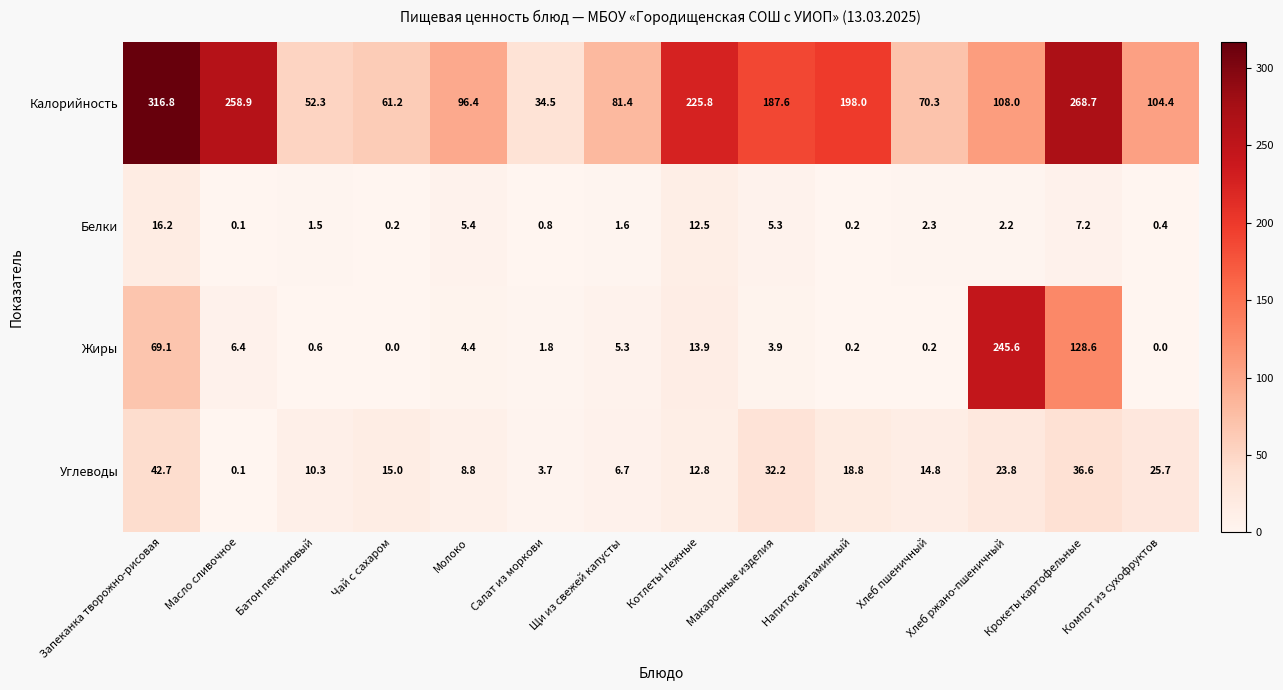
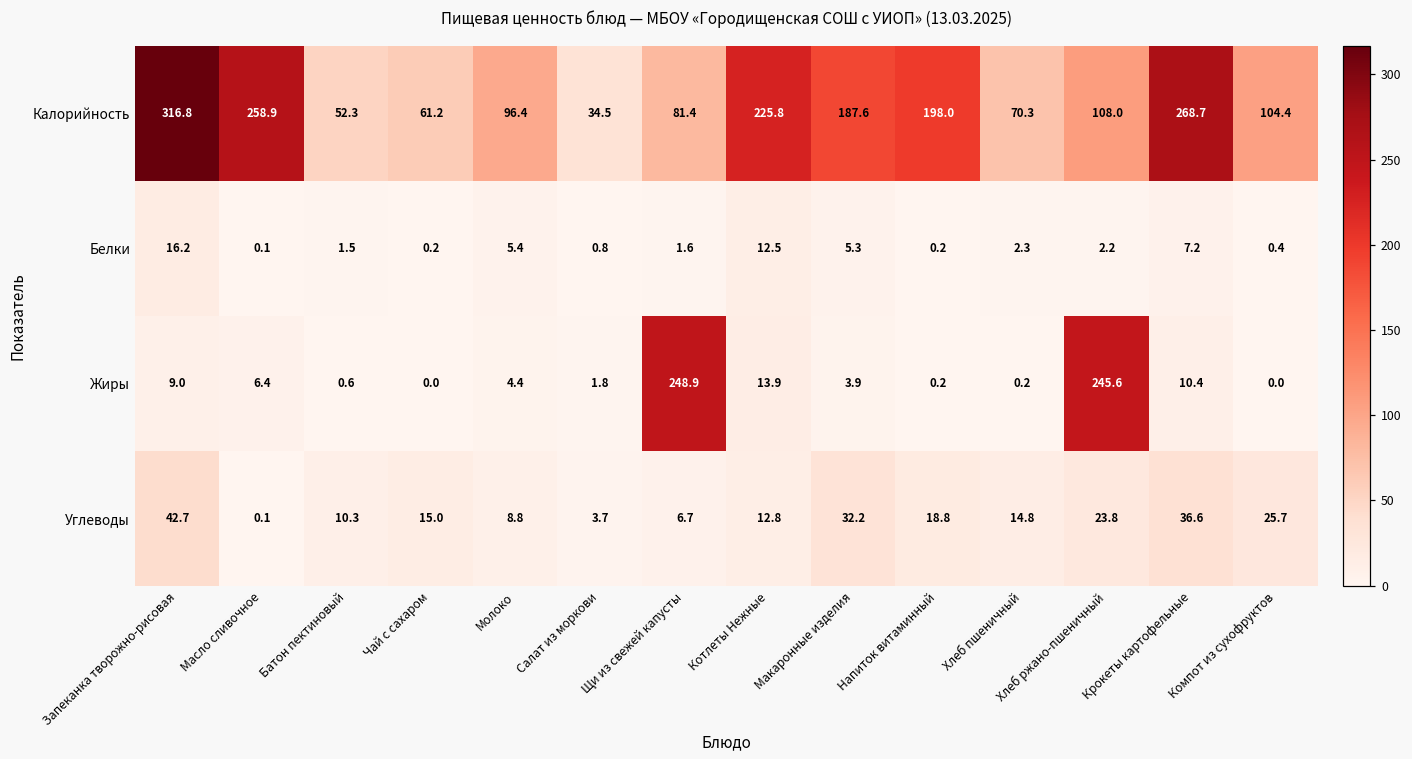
  {
    "Калорийность": {
      "Запеканка творожно-рисовая": 316.8,
      "Масло сливочное": 258.9,
      "Батон пектиновый": 52.3,
      "Чай с сахаром": 61.2,
      "Молоко": 96.4,
      "Салат из моркови": 34.5,
      "Щи из свежей капусты": 81.4,
      "Котлеты Нежные": 225.8,
      "Макаронные изделия": 187.6,
      "Напиток витаминный": 198.0,
      "Хлеб пшеничный": 70.3,
      "Хлеб ржано-пшеничный": 108.0,
      "Крокеты картофельные": 268.7,
      "Компот из сухофруктов": 104.4
    },
    "Белки": {
      "Запеканка творожно-рисовая": 16.2,
      "Масло сливочное": 0.1,
      "Батон пектиновый": 1.5,
      "Чай с сахаром": 0.2,
      "Молоко": 5.4,
      "Салат из моркови": 0.8,
      "Щи из свежей капусты": 1.6,
      "Котлеты Нежные": 12.5,
      "Макаронные изделия": 5.3,
      "Напиток витаминный": 0.2,
      "Хлеб пшеничный": 2.3,
      "Хлеб ржано-пшеничный": 2.2,
      "Крокеты картофельные": 7.2,
      "Компот из сухофруктов": 0.4
    },
    "Жиры": {
-     "Запеканка творожно-рисовая": 69.1,
+     "Запеканка творожно-рисовая": 9.0,
      "Масло сливочное": 6.4,
      "Батон пектиновый": 0.6,
      "Чай с сахаром": 0.0,
      "Молоко": 4.4,
      "Салат из моркови": 1.8,
-     "Щи из свежей капусты": 5.3,
+     "Щи из свежей капусты": 248.9,
      "Котлеты Нежные": 13.9,
      "Макаронные изделия": 3.9,
      "Напиток витаминный": 0.2,
      "Хлеб пшеничный": 0.2,
      "Хлеб ржано-пшеничный": 245.6,
-     "Крокеты картофельные": 128.6,
+     "Крокеты картофельные": 10.4,
      "Компот из сухофруктов": 0.0
    },
    "Углеводы": {
      "Запеканка творожно-рисовая": 42.7,
      "Масло сливочное": 0.1,
      "Батон пектиновый": 10.3,
      "Чай с сахаром": 15.0,
      "Молоко": 8.8,
      "Салат из моркови": 3.7,
      "Щи из свежей капусты": 6.7,
      "Котлеты Нежные": 12.8,
      "Макаронные изделия": 32.2,
      "Напиток витаминный": 18.8,
      "Хлеб пшеничный": 14.8,
      "Хлеб ржано-пшеничный": 23.8,
      "Крокеты картофельные": 36.6,
      "Компот из сухофруктов": 25.7
    }
  }
